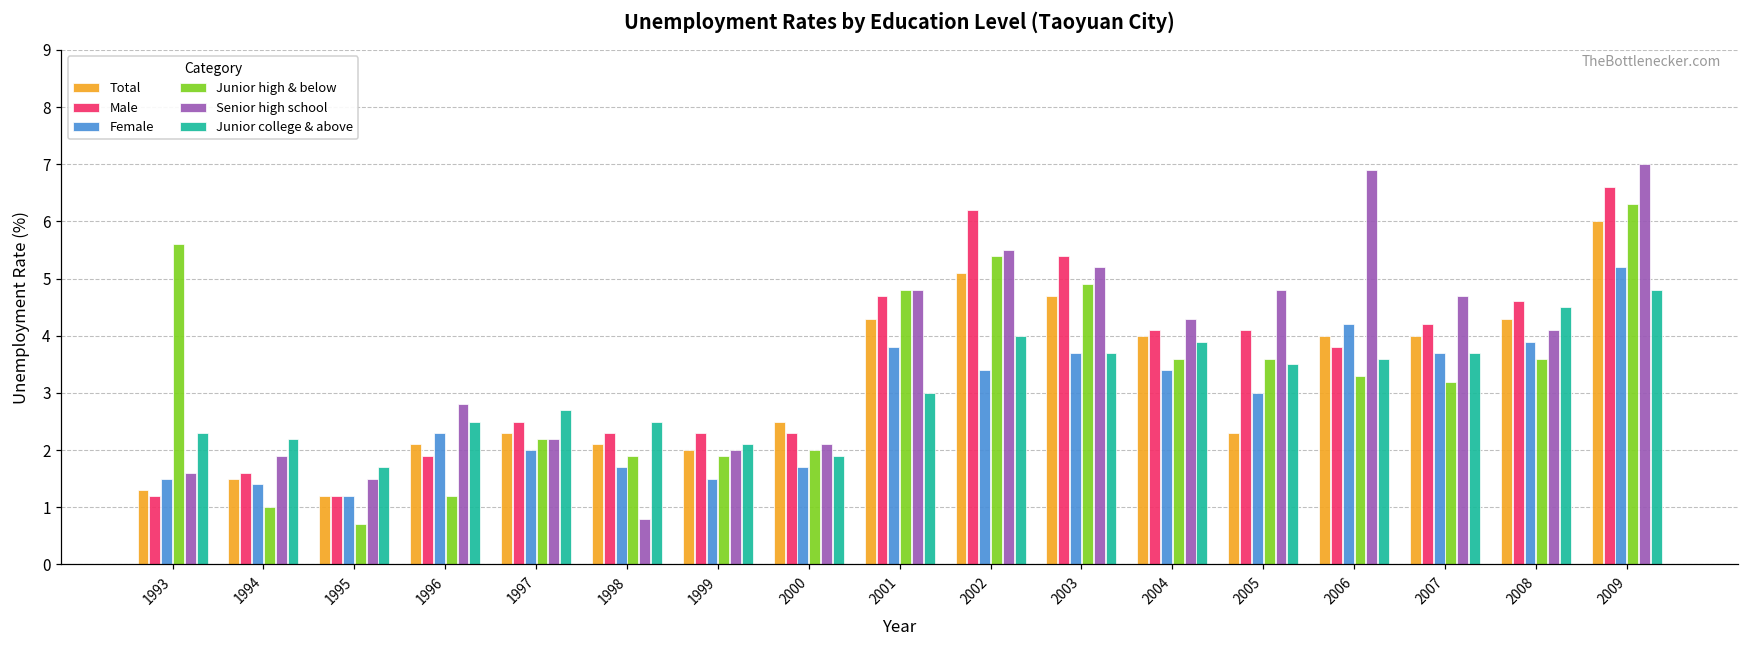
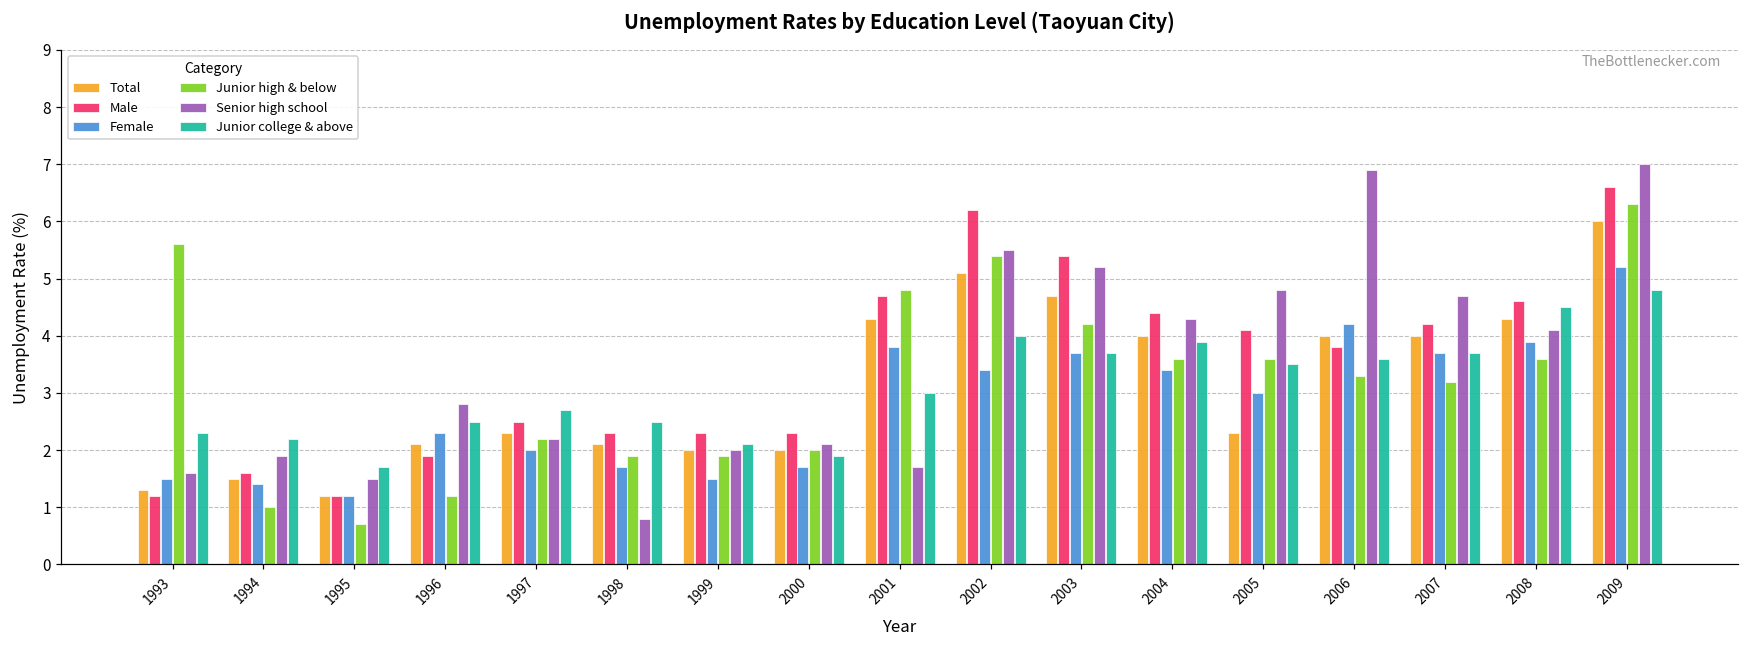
  {
    "Total": {
      "1993": 1.3,
      "1994": 1.5,
      "1995": 1.2,
      "1996": 2.1,
      "1997": 2.3,
      "1998": 2.1,
      "1999": 2.0,
-     "2000": 2.5,
+     "2000": 2.0,
      "2001": 4.3,
      "2002": 5.1,
      "2003": 4.7,
      "2004": 4.0,
      "2005": 2.3,
      "2006": 4.0,
      "2007": 4.0,
      "2008": 4.3,
      "2009": 6.0
    },
    "Male": {
      "1993": 1.2,
      "1994": 1.6,
      "1995": 1.2,
      "1996": 1.9,
      "1997": 2.5,
      "1998": 2.3,
      "1999": 2.3,
      "2000": 2.3,
      "2001": 4.7,
      "2002": 6.2,
      "2003": 5.4,
-     "2004": 4.1,
+     "2004": 4.4,
      "2005": 4.1,
      "2006": 3.8,
      "2007": 4.2,
      "2008": 4.6,
      "2009": 6.6
    },
    "Female": {
      "1993": 1.5,
      "1994": 1.4,
      "1995": 1.2,
      "1996": 2.3,
      "1997": 2.0,
      "1998": 1.7,
      "1999": 1.5,
      "2000": 1.7,
      "2001": 3.8,
      "2002": 3.4,
      "2003": 3.7,
      "2004": 3.4,
      "2005": 3.0,
      "2006": 4.2,
      "2007": 3.7,
      "2008": 3.9,
      "2009": 5.2
    },
    "Junior high & below": {
      "1993": 5.6,
      "1994": 1.0,
      "1995": 0.7,
      "1996": 1.2,
      "1997": 2.2,
      "1998": 1.9,
      "1999": 1.9,
      "2000": 2.0,
      "2001": 4.8,
      "2002": 5.4,
-     "2003": 4.9,
+     "2003": 4.2,
      "2004": 3.6,
      "2005": 3.6,
      "2006": 3.3,
      "2007": 3.2,
      "2008": 3.6,
      "2009": 6.3
    },
    "Senior high school": {
      "1993": 1.6,
      "1994": 1.9,
      "1995": 1.5,
      "1996": 2.8,
      "1997": 2.2,
      "1998": 0.8,
      "1999": 2.0,
      "2000": 2.1,
-     "2001": 4.8,
+     "2001": 1.7,
      "2002": 5.5,
      "2003": 5.2,
      "2004": 4.3,
      "2005": 4.8,
      "2006": 6.9,
      "2007": 4.7,
      "2008": 4.1,
      "2009": 7.0
    },
    "Junior college & above": {
      "1993": 2.3,
      "1994": 2.2,
      "1995": 1.7,
      "1996": 2.5,
      "1997": 2.7,
      "1998": 2.5,
      "1999": 2.1,
      "2000": 1.9,
      "2001": 3.0,
      "2002": 4.0,
      "2003": 3.7,
      "2004": 3.9,
      "2005": 3.5,
      "2006": 3.6,
      "2007": 3.7,
      "2008": 4.5,
      "2009": 4.8
    }
  }
